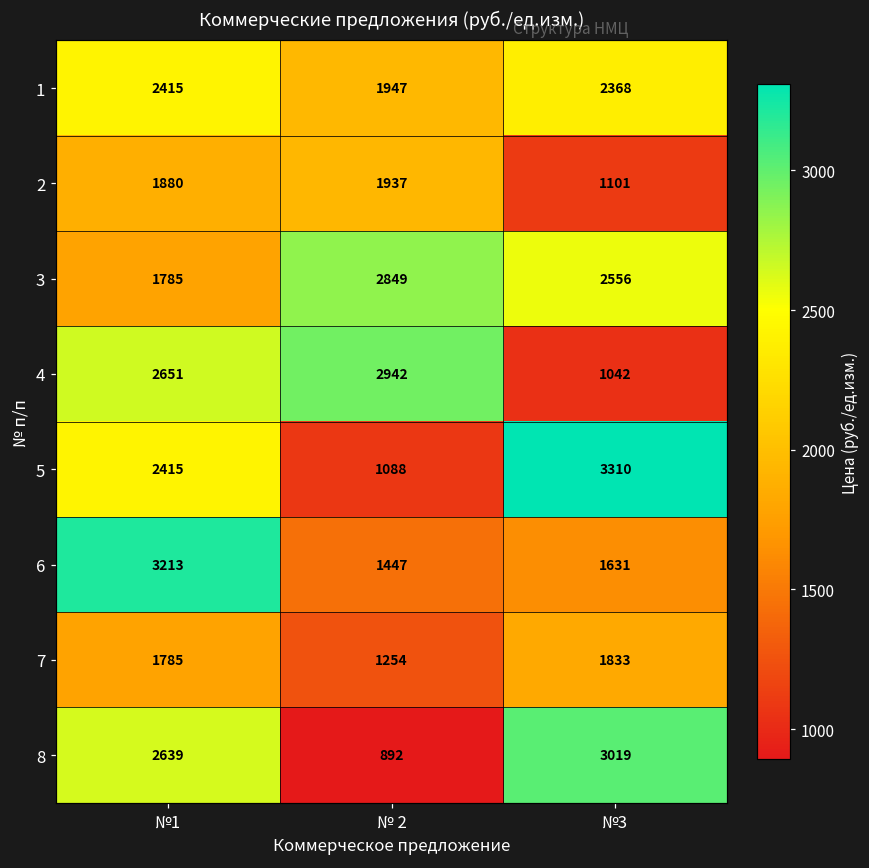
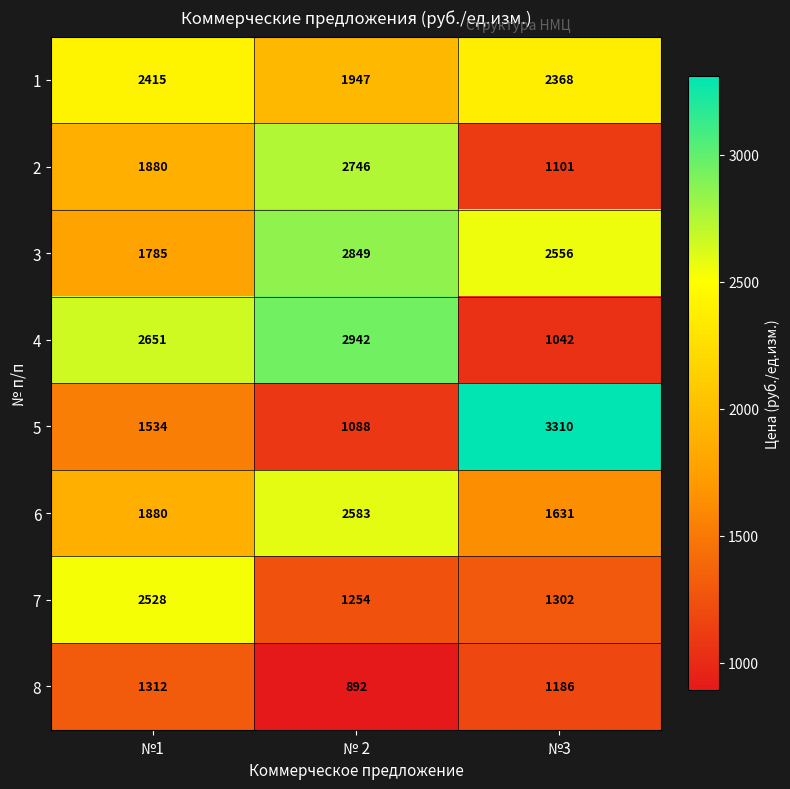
  {
    "1": {
      "№1": 2415,
      "№ 2": 1947,
      "№3": 2368
    },
    "2": {
      "№1": 1880,
-     "№ 2": 1937,
+     "№ 2": 2746,
      "№3": 1101
    },
    "3": {
      "№1": 1785,
      "№ 2": 2849,
      "№3": 2556
    },
    "4": {
      "№1": 2651,
      "№ 2": 2942,
      "№3": 1042
    },
    "5": {
-     "№1": 2415,
+     "№1": 1534,
      "№ 2": 1088,
      "№3": 3310
    },
    "6": {
-     "№1": 3213,
-     "№ 2": 1447,
+     "№1": 1880,
+     "№ 2": 2583,
      "№3": 1631
    },
    "7": {
-     "№1": 1785,
+     "№1": 2528,
      "№ 2": 1254,
-     "№3": 1833
+     "№3": 1302
    },
    "8": {
-     "№1": 2639,
+     "№1": 1312,
      "№ 2": 892,
-     "№3": 3019
+     "№3": 1186
    }
  }
